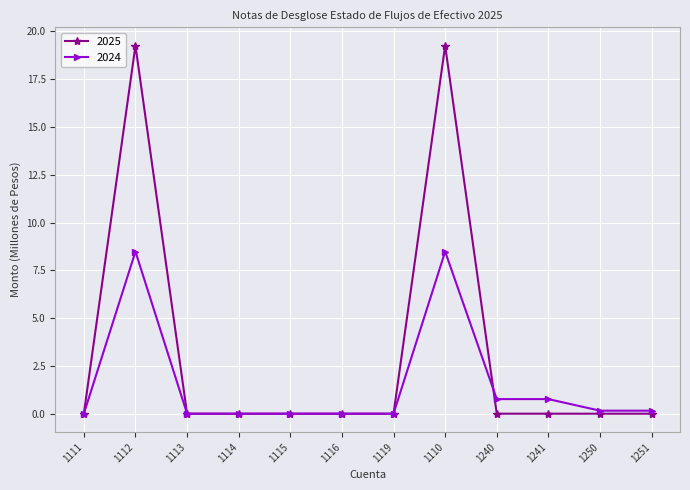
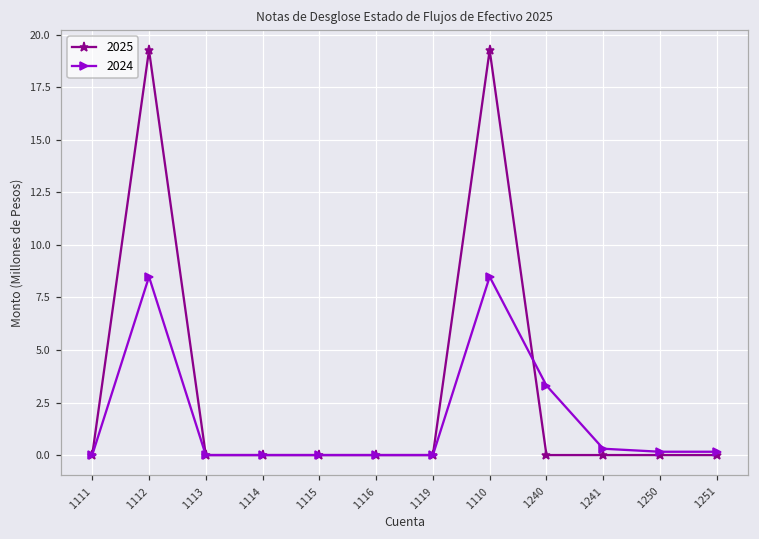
  {
    "2025": {
      "1112": 19.3,
      "1110": 19.3,
      "1240": 0.0,
      "1241": 0.0,
      "1250": 0.0,
      "1251": 0.0
    },
    "2024": {
      "1112": 8.5,
      "1110": 8.5,
-     "1240": 0.8,
-     "1241": 0.8,
+     "1240": 3.3,
+     "1241": 0.3,
      "1250": 0.2,
      "1251": 0.2
    }
  }
